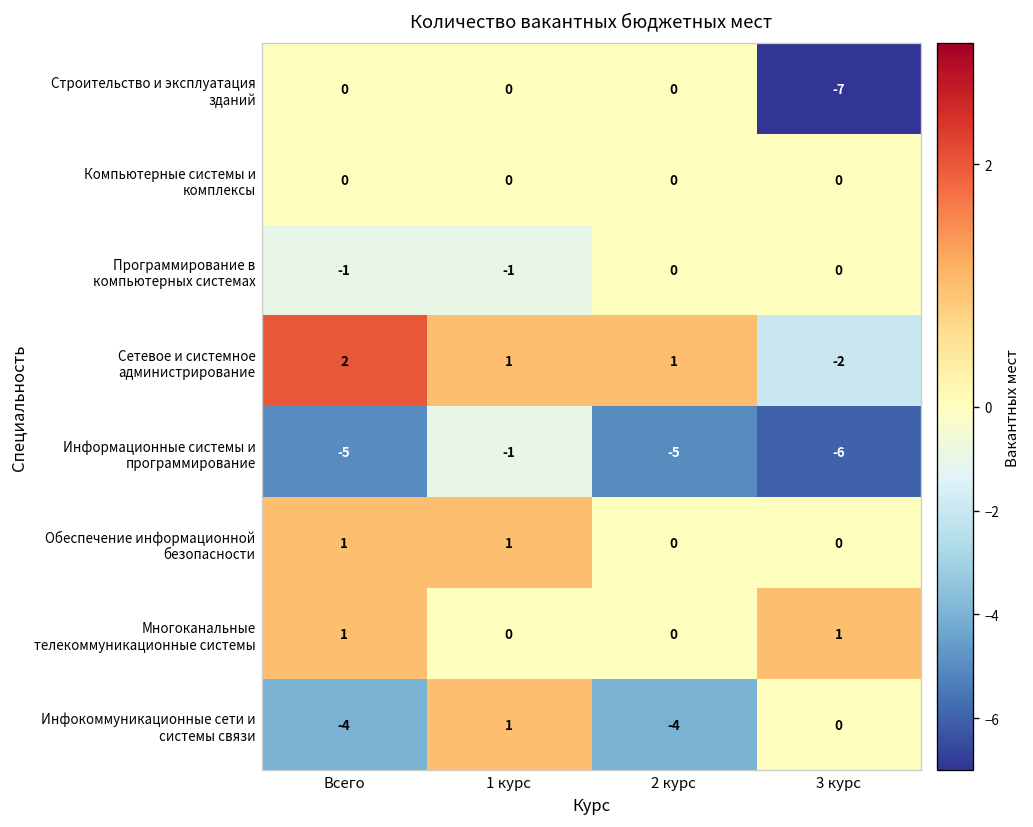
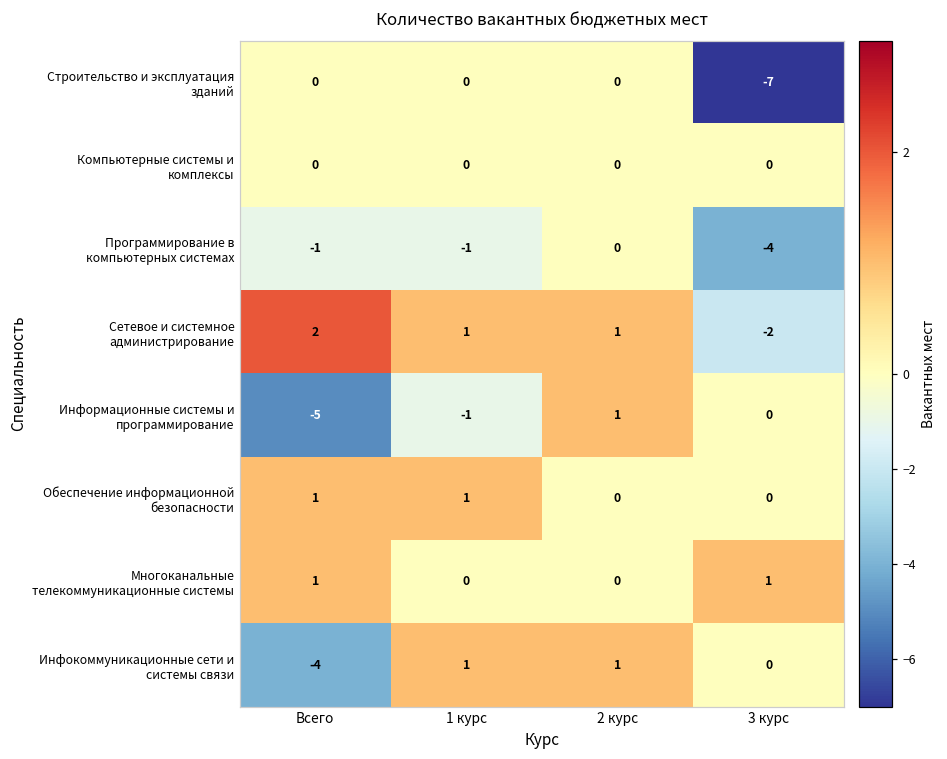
  {
    "Строительство и эксплуатация зданий": {
      "Всего": 0,
      "1 курс": 0,
      "2 курс": 0,
      "3 курс": -7
    },
    "Компьютерные системы и комплексы": {
      "Всего": 0,
      "1 курс": 0,
      "2 курс": 0,
      "3 курс": 0
    },
    "Программирование в компьютерных системах": {
      "Всего": -1,
      "1 курс": -1,
      "2 курс": 0,
-     "3 курс": 0
+     "3 курс": -4
    },
    "Сетевое и системное администрирование": {
      "Всего": 2,
      "1 курс": 1,
      "2 курс": 1,
      "3 курс": -2
    },
    "Информационные системы и программирование": {
      "Всего": -5,
      "1 курс": -1,
-     "2 курс": -5,
-     "3 курс": -6
+     "2 курс": 1,
+     "3 курс": 0
    },
    "Обеспечение информационной безопасности": {
      "Всего": 1,
      "1 курс": 1,
      "2 курс": 0,
      "3 курс": 0
    },
    "Многоканальные телекоммуникационные системы": {
      "Всего": 1,
      "1 курс": 0,
      "2 курс": 0,
      "3 курс": 1
    },
    "Инфокоммуникационные сети и системы связи": {
      "Всего": -4,
      "1 курс": 1,
-     "2 курс": -4,
+     "2 курс": 1,
      "3 курс": 0
    }
  }
